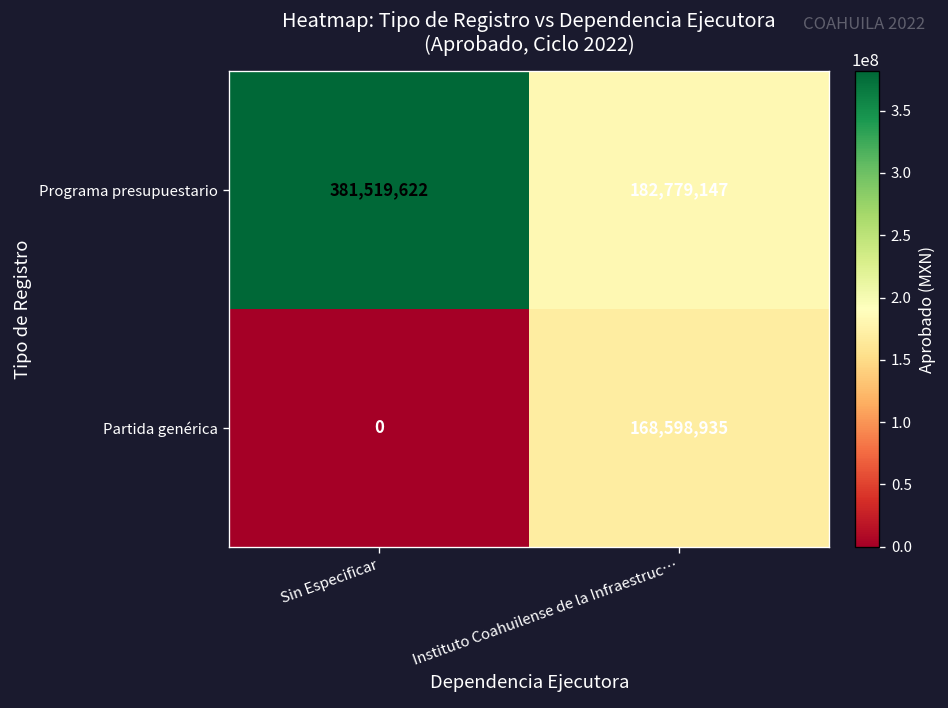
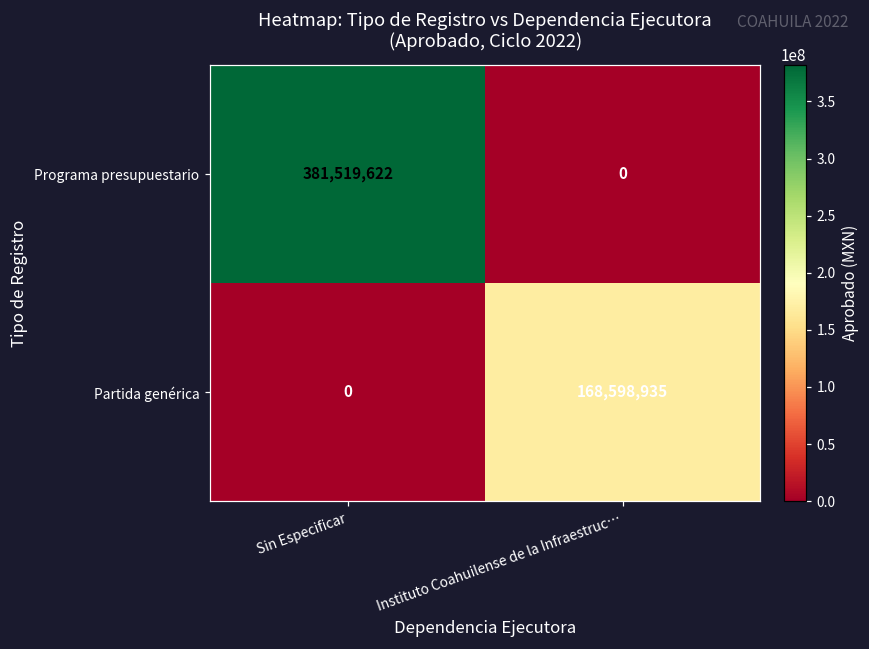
  {
    "Programa presupuestario": {
      "Sin Especificar": "381,519,622",
-     "Instituto Coahuilense de la Infraestruc…": "182,779,147"
+     "Instituto Coahuilense de la Infraestruc…": "0"
    },
    "Partida genérica": {
      "Sin Especificar": "0",
      "Instituto Coahuilense de la Infraestruc…": "168,598,935"
    }
  }
